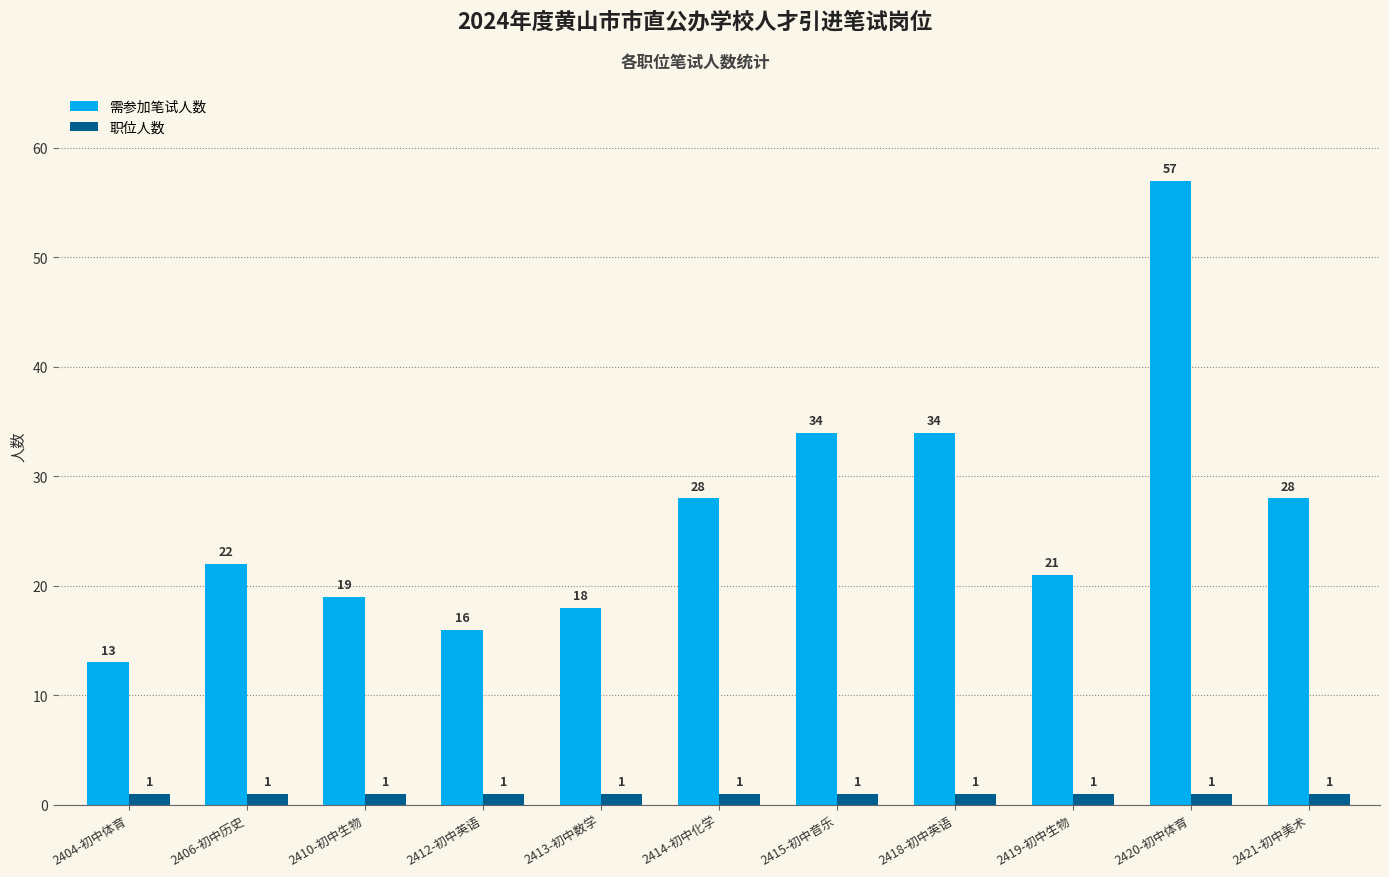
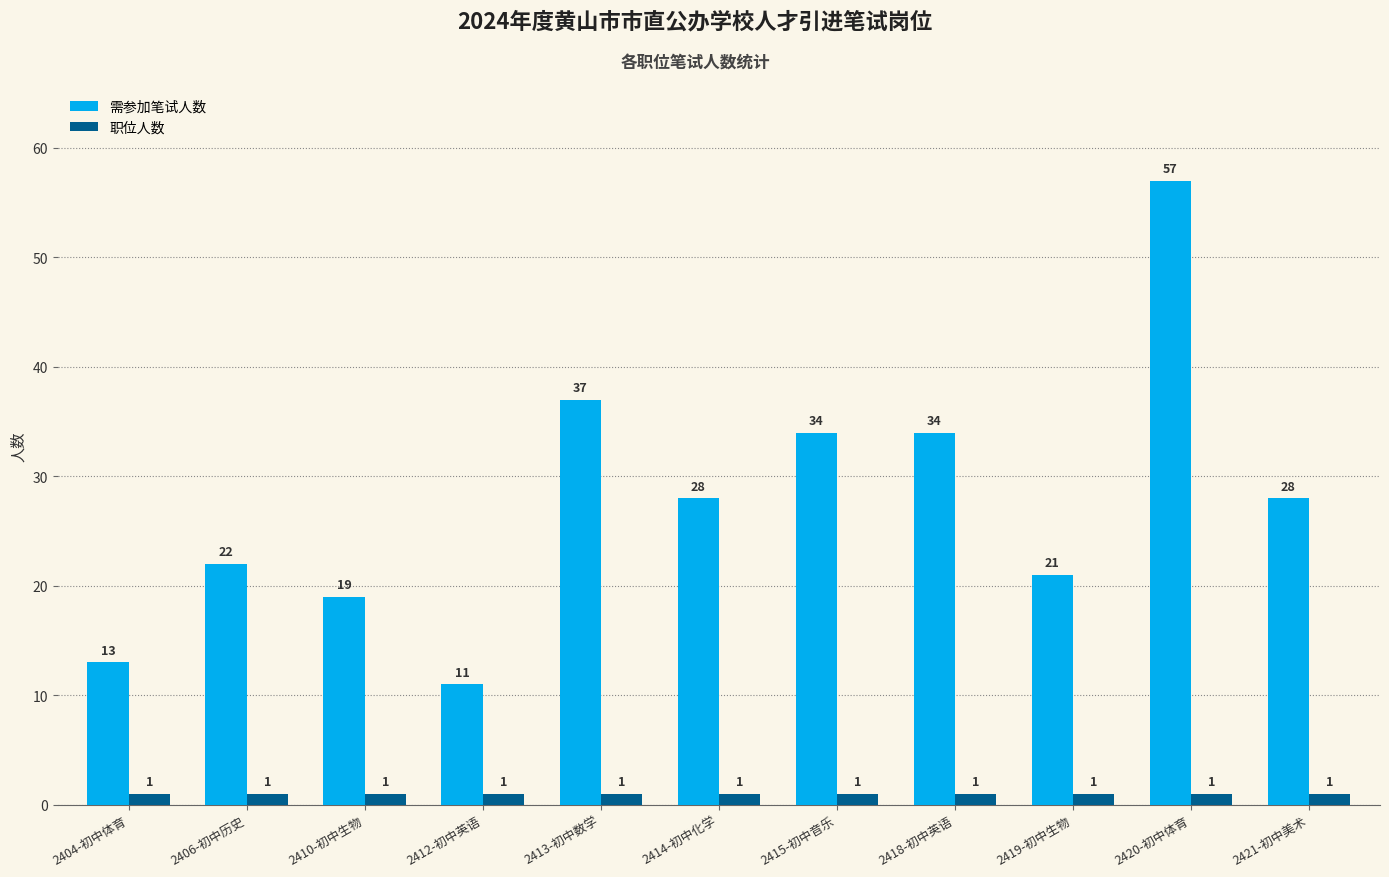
  {
    "需参加笔试人数": {
      "2404-初中体育": 13,
      "2406-初中历史": 22,
      "2410-初中生物": 19,
-     "2412-初中英语": 16,
-     "2413-初中数学": 18,
+     "2412-初中英语": 11,
+     "2413-初中数学": 37,
      "2414-初中化学": 28,
      "2415-初中音乐": 34,
      "2418-初中英语": 34,
      "2419-初中生物": 21,
      "2420-初中体育": 57,
      "2421-初中美术": 28
    },
    "职位人数": {
      "2404-初中体育": 1,
      "2406-初中历史": 1,
      "2410-初中生物": 1,
      "2412-初中英语": 1,
      "2413-初中数学": 1,
      "2414-初中化学": 1,
      "2415-初中音乐": 1,
      "2418-初中英语": 1,
      "2419-初中生物": 1,
      "2420-初中体育": 1,
      "2421-初中美术": 1
    }
  }
